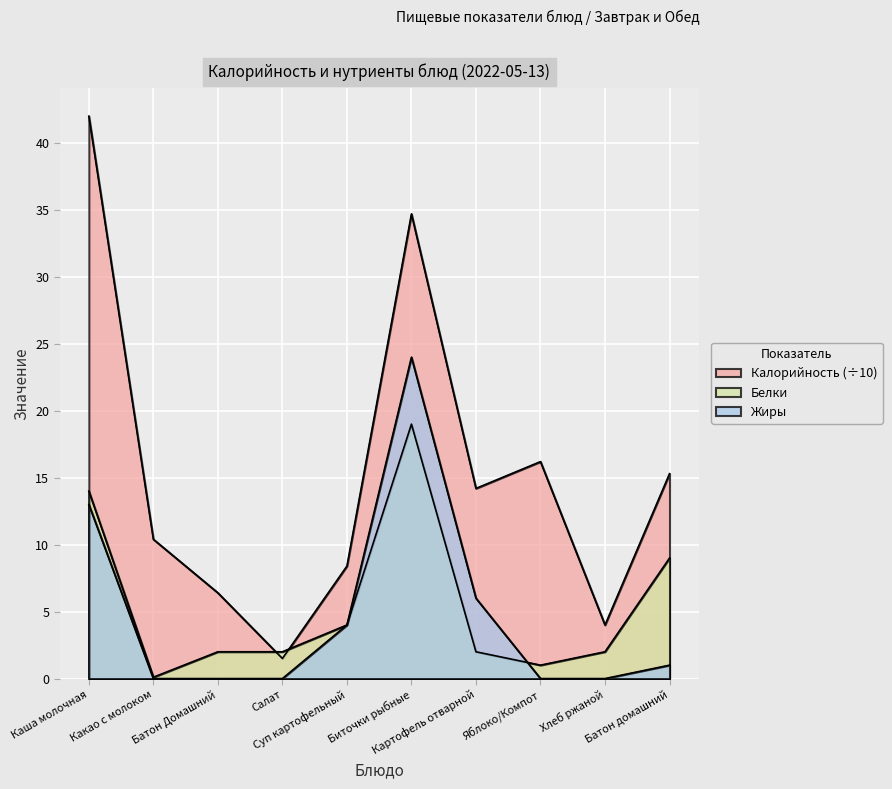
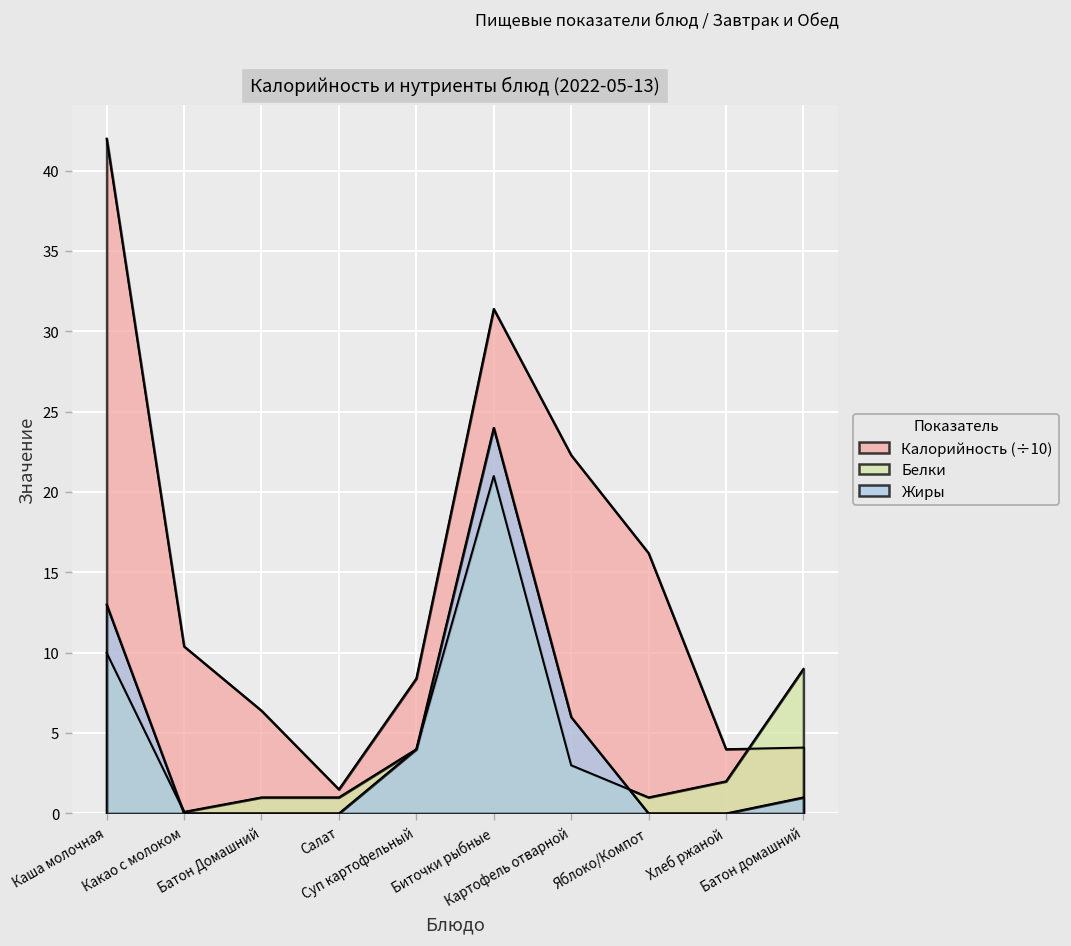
  {
    "Калорийность (÷10)": {
      "Каша молочная": 42.0,
      "Какао с молоком": 10.4,
      "Батон Домашний": 6.4,
      "Салат": 1.5,
      "Суп картофельный": 8.4,
-     "Биточки рыбные": 34.7,
-     "Картофель отварной": 14.2,
+     "Биточки рыбные": 31.4,
+     "Картофель отварной": 22.3,
      "Яблоко/Компот": 16.2,
      "Хлеб ржаной": 4.0,
-     "Батон домашний": 15.3
+     "Батон домашний": 4.1
    },
    "Белки": {
-     "Каша молочная": 14,
-     "Батон Домашний": 2,
-     "Салат": 2,
-     "Биточки рыбные": 19,
-     "Картофель отварной": 2,
+     "Каша молочная": 10,
+     "Батон Домашний": 1,
+     "Салат": 1,
+     "Биточки рыбные": 21,
+     "Картофель отварной": 3,
      "Яблоко/Компот": 1,
      "Хлеб ржаной": 2,
      "Батон домашний": 9
    },
    "Жиры": {
      "Каша молочная": 13.0,
      "Батон Домашний": 0.0,
      "Салат": 0.0,
      "Биточки рыбные": 24.0,
      "Картофель отварной": 6.0,
      "Яблоко/Компот": 0.0,
      "Хлеб ржаной": 0.0,
      "Батон домашний": 1.0
    }
  }
